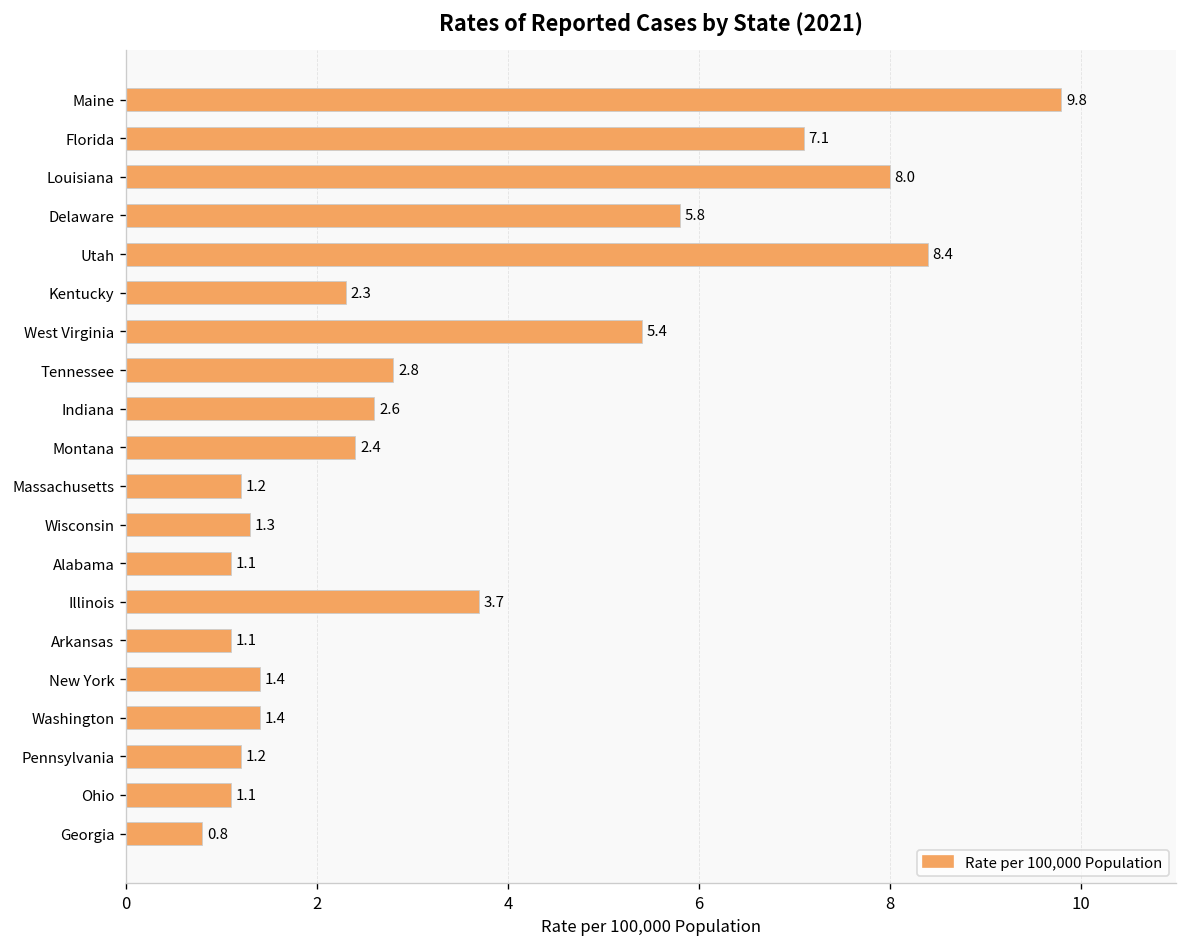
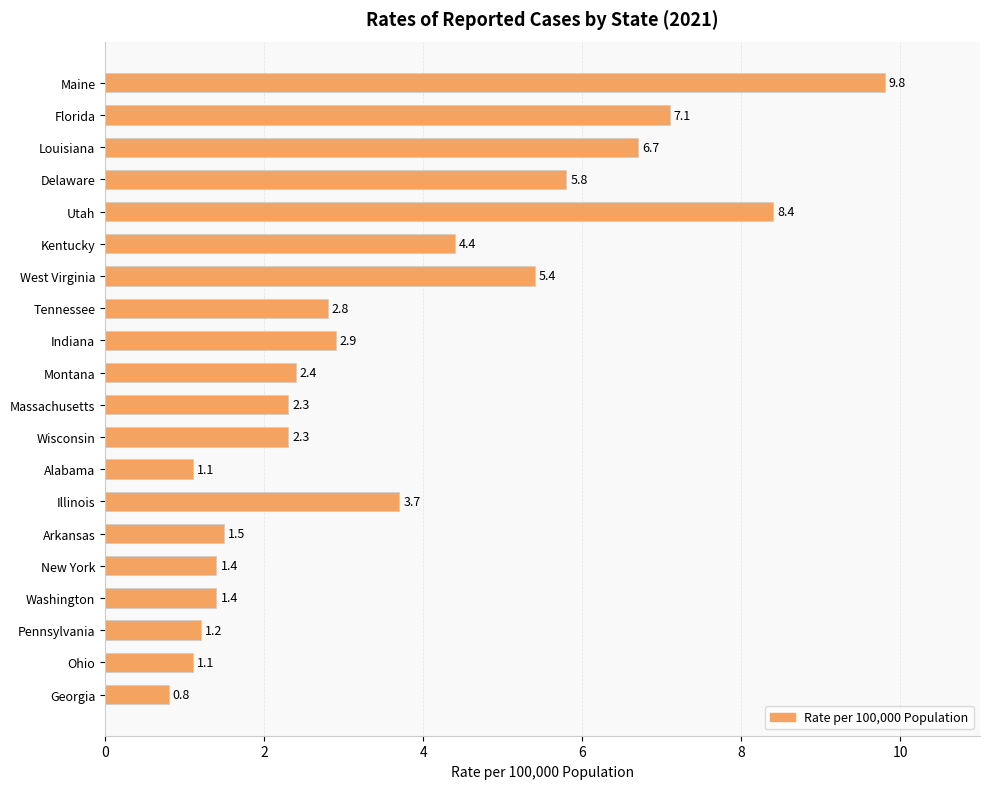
  {
    "Maine": 9.8,
    "Florida": 7.1,
-   "Louisiana": 8.0,
+   "Louisiana": 6.7,
    "Delaware": 5.8,
    "Utah": 8.4,
-   "Kentucky": 2.3,
+   "Kentucky": 4.4,
    "West Virginia": 5.4,
    "Tennessee": 2.8,
-   "Indiana": 2.6,
+   "Indiana": 2.9,
    "Montana": 2.4,
-   "Massachusetts": 1.2,
-   "Wisconsin": 1.3,
+   "Massachusetts": 2.3,
+   "Wisconsin": 2.3,
    "Alabama": 1.1,
    "Illinois": 3.7,
-   "Arkansas": 1.1,
+   "Arkansas": 1.5,
    "New York": 1.4,
    "Washington": 1.4,
    "Pennsylvania": 1.2,
    "Ohio": 1.1,
    "Georgia": 0.8
  }
